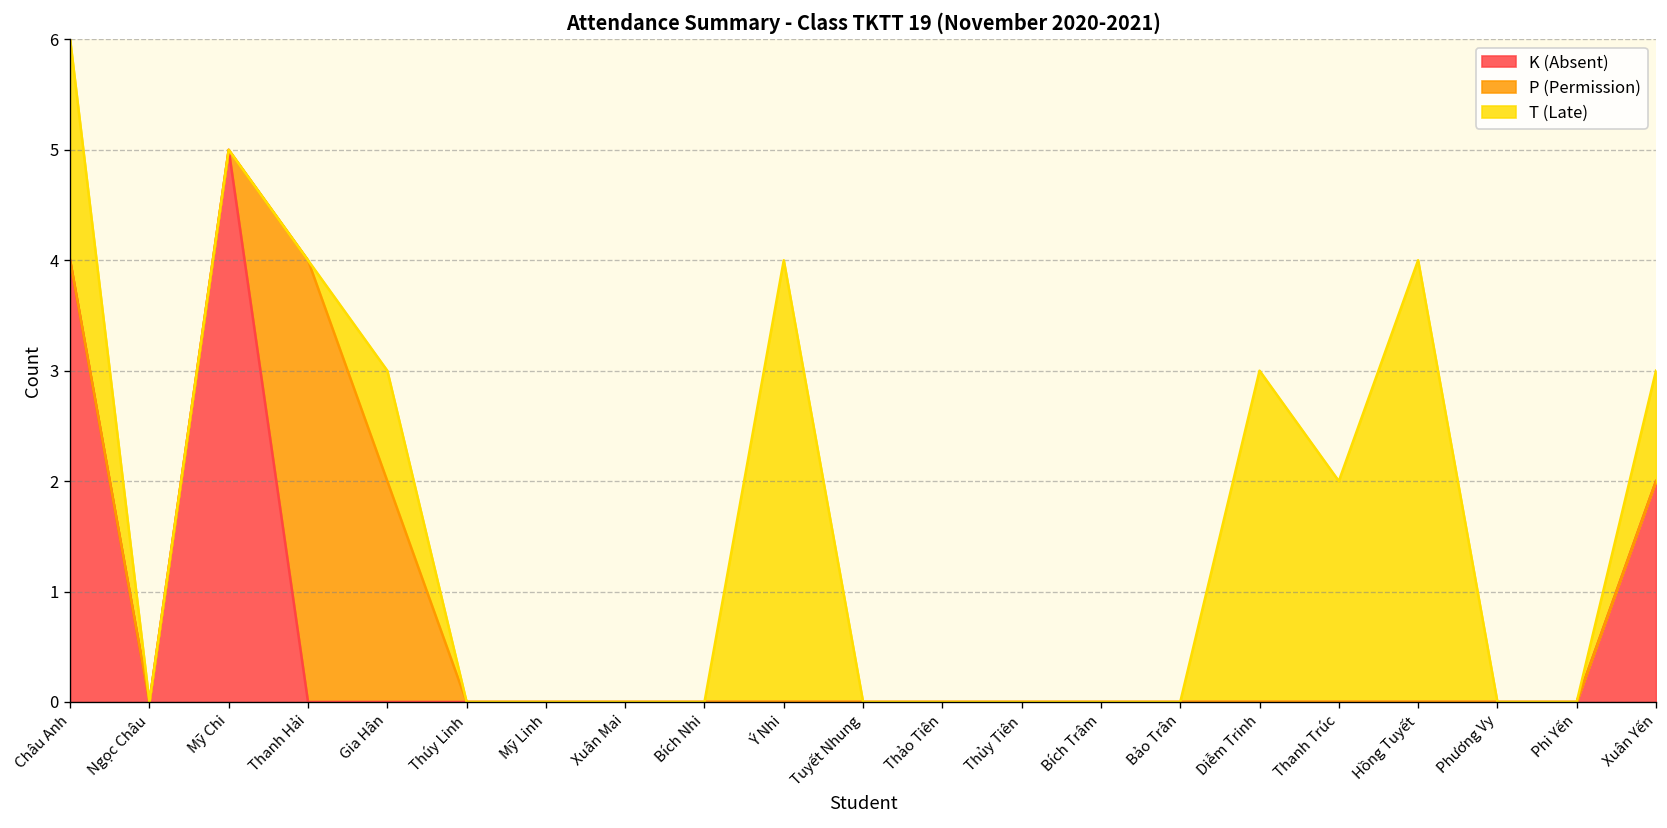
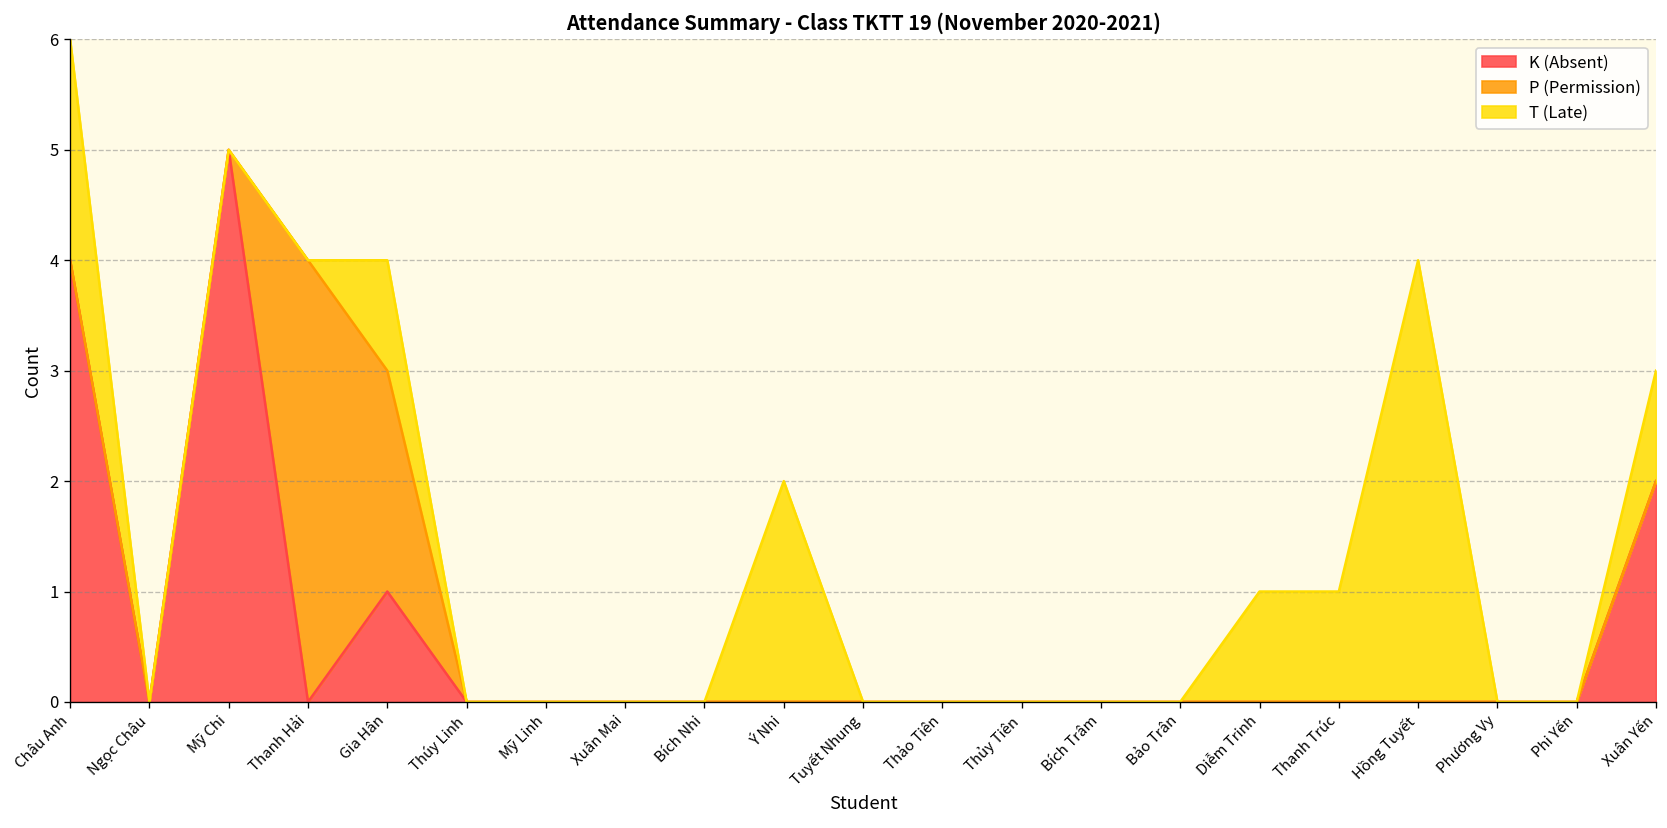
  {
    "K (Absent)": {
      "Thanh Hải": 0,
-     "Gia Hân": 0
+     "Gia Hân": 1
    },
    "T (Late)": {
      "Châu Anh": 2,
      "Gia Hân": 1,
-     "Ý Nhi": 4,
-     "Diễm Trinh": 3,
-     "Thanh Trúc": 2,
+     "Ý Nhi": 2,
+     "Diễm Trinh": 1,
+     "Thanh Trúc": 1,
      "Hồng Tuyết": 4,
      "Xuân Yến": 1
    }
  }
